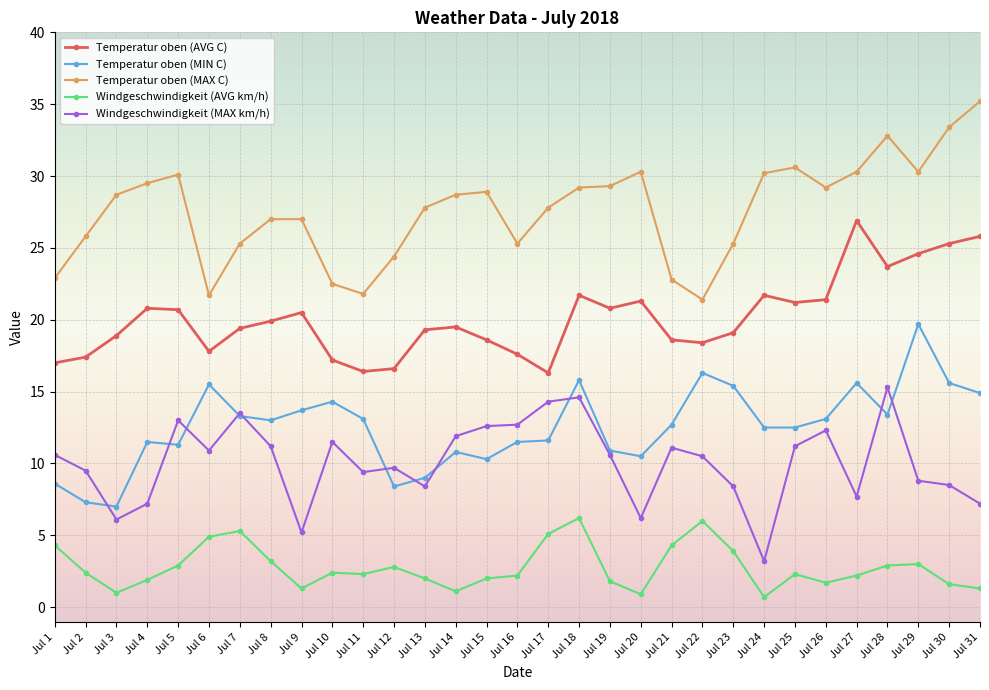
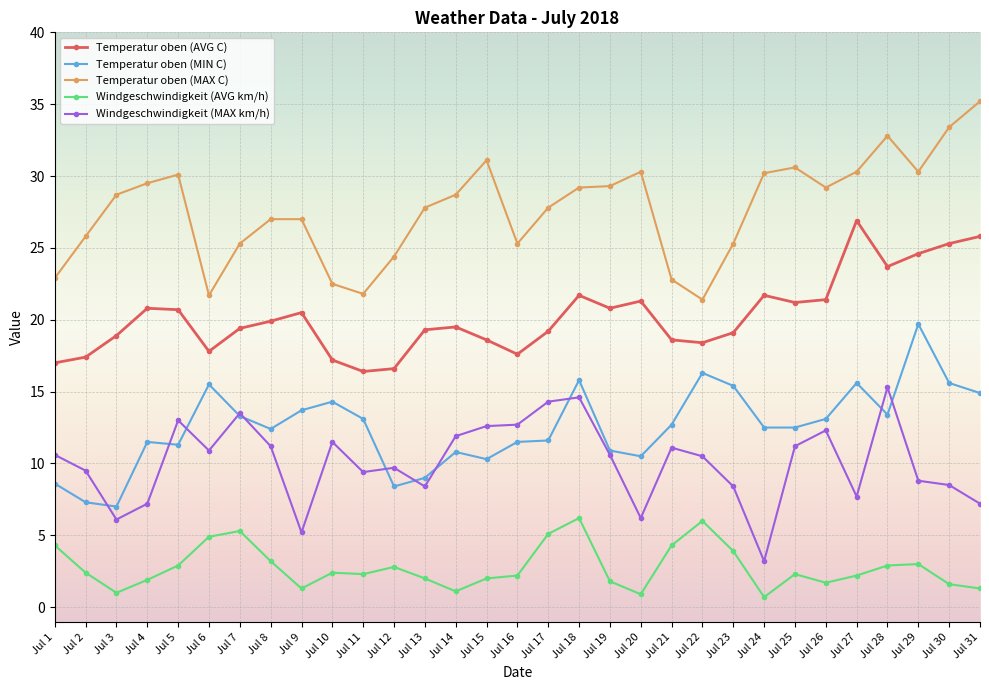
  {
    "Temperatur oben (AVG C)": {
      "Jul 1": 17.0,
      "Jul 2": 17.4,
      "Jul 3": 18.9,
      "Jul 4": 20.8,
      "Jul 5": 20.7,
      "Jul 6": 17.8,
      "Jul 7": 19.4,
      "Jul 8": 19.9,
      "Jul 9": 20.5,
      "Jul 10": 17.2,
      "Jul 11": 16.4,
      "Jul 12": 16.6,
      "Jul 13": 19.3,
      "Jul 14": 19.5,
      "Jul 15": 18.6,
      "Jul 16": 17.6,
-     "Jul 17": 16.3,
+     "Jul 17": 19.2,
      "Jul 18": 21.7,
      "Jul 19": 20.8,
      "Jul 20": 21.3,
      "Jul 21": 18.6,
      "Jul 22": 18.4,
      "Jul 23": 19.1,
      "Jul 24": 21.7,
      "Jul 25": 21.2,
      "Jul 26": 21.4,
      "Jul 27": 26.9,
      "Jul 28": 23.7,
      "Jul 29": 24.6,
      "Jul 30": 25.3,
      "Jul 31": 25.8
    },
    "Temperatur oben (MIN C)": {
      "Jul 1": 8.6,
      "Jul 2": 7.3,
      "Jul 3": 7.0,
      "Jul 4": 11.5,
      "Jul 5": 11.3,
      "Jul 6": 15.5,
      "Jul 7": 13.3,
-     "Jul 8": 13.0,
+     "Jul 8": 12.4,
      "Jul 9": 13.7,
      "Jul 10": 14.3,
      "Jul 11": 13.1,
      "Jul 12": 8.4,
      "Jul 13": 9.0,
      "Jul 14": 10.8,
      "Jul 15": 10.3,
      "Jul 16": 11.5,
      "Jul 17": 11.6,
      "Jul 18": 15.8,
      "Jul 19": 10.9,
      "Jul 20": 10.5,
      "Jul 21": 12.7,
      "Jul 22": 16.3,
      "Jul 23": 15.4,
      "Jul 24": 12.5,
      "Jul 25": 12.5,
      "Jul 26": 13.1,
      "Jul 27": 15.6,
      "Jul 28": 13.4,
      "Jul 29": 19.7,
      "Jul 30": 15.6,
      "Jul 31": 14.9
    },
    "Temperatur oben (MAX C)": {
      "Jul 1": 22.9,
      "Jul 2": 25.8,
      "Jul 3": 28.7,
      "Jul 4": 29.5,
      "Jul 5": 30.1,
      "Jul 6": 21.7,
      "Jul 7": 25.3,
      "Jul 8": 27.0,
      "Jul 9": 27.0,
      "Jul 10": 22.5,
      "Jul 11": 21.8,
      "Jul 12": 24.4,
      "Jul 13": 27.8,
      "Jul 14": 28.7,
-     "Jul 15": 28.9,
+     "Jul 15": 31.1,
      "Jul 16": 25.3,
      "Jul 17": 27.8,
      "Jul 18": 29.2,
      "Jul 19": 29.3,
      "Jul 20": 30.3,
      "Jul 21": 22.8,
      "Jul 22": 21.4,
      "Jul 23": 25.3,
      "Jul 24": 30.2,
      "Jul 25": 30.6,
      "Jul 26": 29.2,
      "Jul 27": 30.3,
      "Jul 28": 32.8,
      "Jul 29": 30.3,
      "Jul 30": 33.4,
      "Jul 31": 35.2
    },
    "Windgeschwindigkeit (AVG km/h)": {
      "Jul 1": 4.3,
      "Jul 2": 2.4,
      "Jul 3": 1.0,
      "Jul 4": 1.9,
      "Jul 5": 2.9,
      "Jul 6": 4.9,
      "Jul 7": 5.3,
      "Jul 8": 3.2,
      "Jul 9": 1.3,
      "Jul 10": 2.4,
      "Jul 11": 2.3,
      "Jul 12": 2.8,
      "Jul 13": 2.0,
      "Jul 14": 1.1,
      "Jul 15": 2.0,
      "Jul 16": 2.2,
      "Jul 17": 5.1,
      "Jul 18": 6.2,
      "Jul 19": 1.8,
      "Jul 20": 0.9,
      "Jul 21": 4.3,
      "Jul 22": 6.0,
      "Jul 23": 3.9,
      "Jul 24": 0.7,
      "Jul 25": 2.3,
      "Jul 26": 1.7,
      "Jul 27": 2.2,
      "Jul 28": 2.9,
      "Jul 29": 3.0,
      "Jul 30": 1.6,
      "Jul 31": 1.3
    },
    "Windgeschwindigkeit (MAX km/h)": {
      "Jul 1": 10.6,
      "Jul 2": 9.5,
      "Jul 3": 6.1,
      "Jul 4": 7.2,
      "Jul 5": 13.0,
      "Jul 6": 10.9,
      "Jul 7": 13.5,
      "Jul 8": 11.2,
      "Jul 9": 5.2,
      "Jul 10": 11.5,
      "Jul 11": 9.4,
      "Jul 12": 9.7,
      "Jul 13": 8.4,
      "Jul 14": 11.9,
      "Jul 15": 12.6,
      "Jul 16": 12.7,
      "Jul 17": 14.3,
      "Jul 18": 14.6,
      "Jul 19": 10.6,
      "Jul 20": 6.2,
      "Jul 21": 11.1,
      "Jul 22": 10.5,
      "Jul 23": 8.4,
      "Jul 24": 3.2,
      "Jul 25": 11.2,
      "Jul 26": 12.3,
      "Jul 27": 7.7,
      "Jul 28": 15.3,
      "Jul 29": 8.8,
      "Jul 30": 8.5,
      "Jul 31": 7.2
    }
  }
